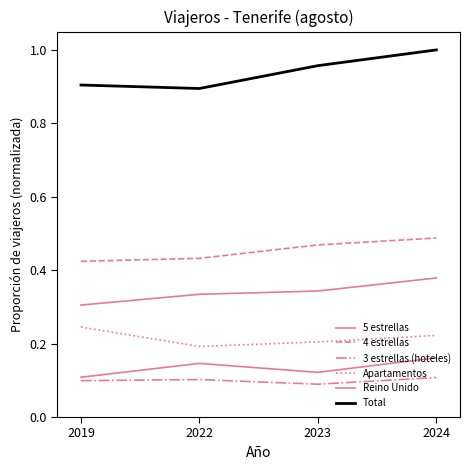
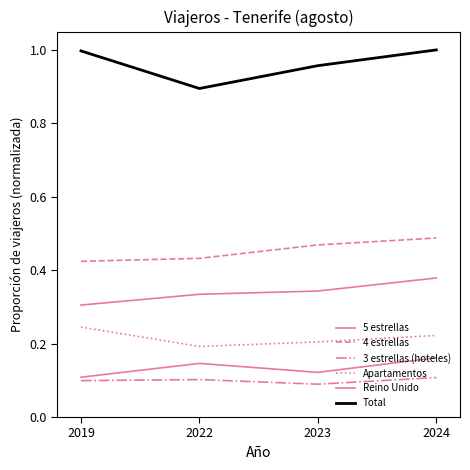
  {
    "Total": {
-     "2019": 0.90,
+     "2019": 1.00,
      "2022": 0.89,
      "2023": 0.96,
      "2024": 1.00
    }
  }
